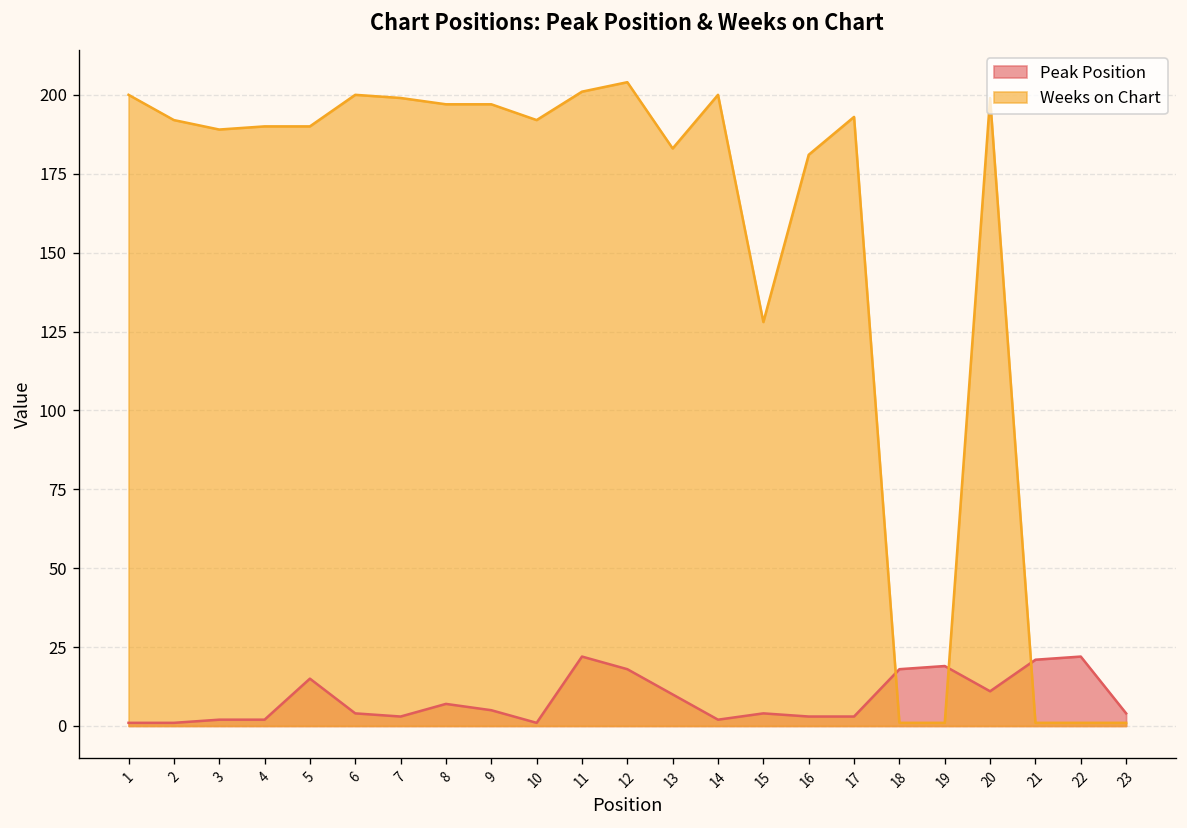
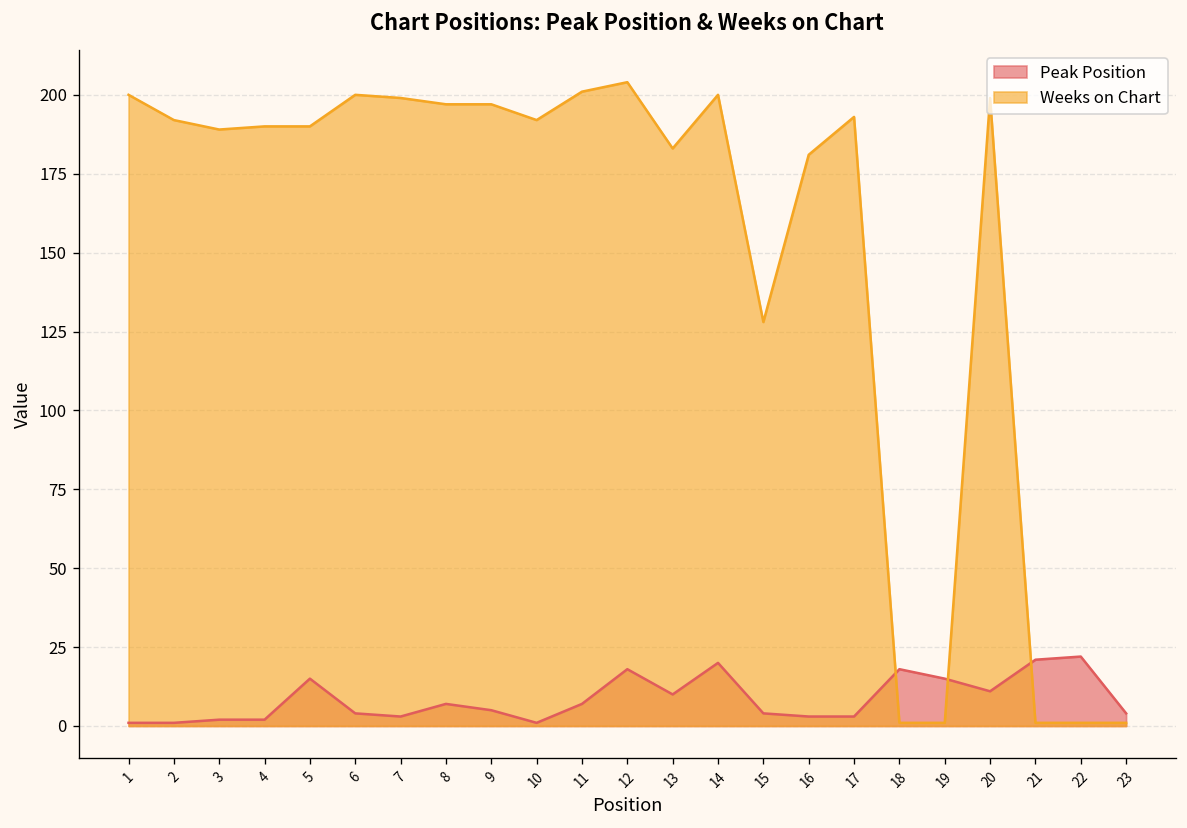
  {
    "Peak Position": {
      "1": 1,
      "2": 1,
      "3": 2,
      "4": 2,
      "5": 15,
      "6": 4,
      "7": 3,
      "8": 7,
      "9": 5,
      "10": 1,
-     "11": 22,
+     "11": 7,
      "12": 18,
      "13": 10,
-     "14": 2,
+     "14": 20,
      "15": 4,
      "16": 3,
      "17": 3,
      "18": 18,
-     "19": 19,
+     "19": 15,
      "20": 11,
      "21": 21,
      "22": 22,
      "23": 4
    },
    "Weeks on Chart": {
      "1": 200,
      "2": 192,
      "3": 189,
      "4": 190,
      "5": 190,
      "6": 200,
      "7": 199,
      "8": 197,
      "9": 197,
      "10": 192,
      "11": 201,
      "12": 204,
      "13": 183,
      "14": 200,
      "15": 128,
      "16": 181,
      "17": 193,
      "18": 1,
      "19": 1,
      "21": 1,
      "22": 1,
      "23": 1
    }
  }
